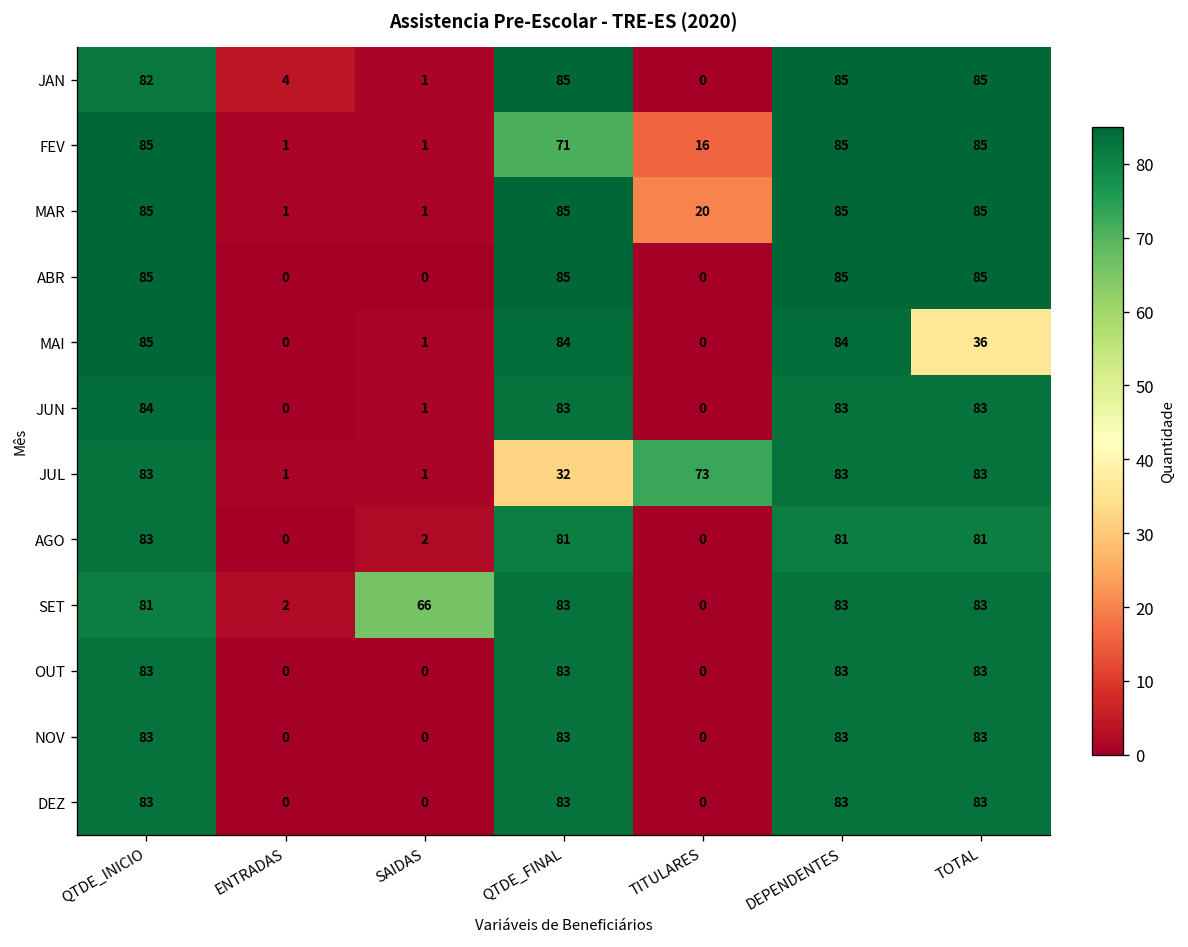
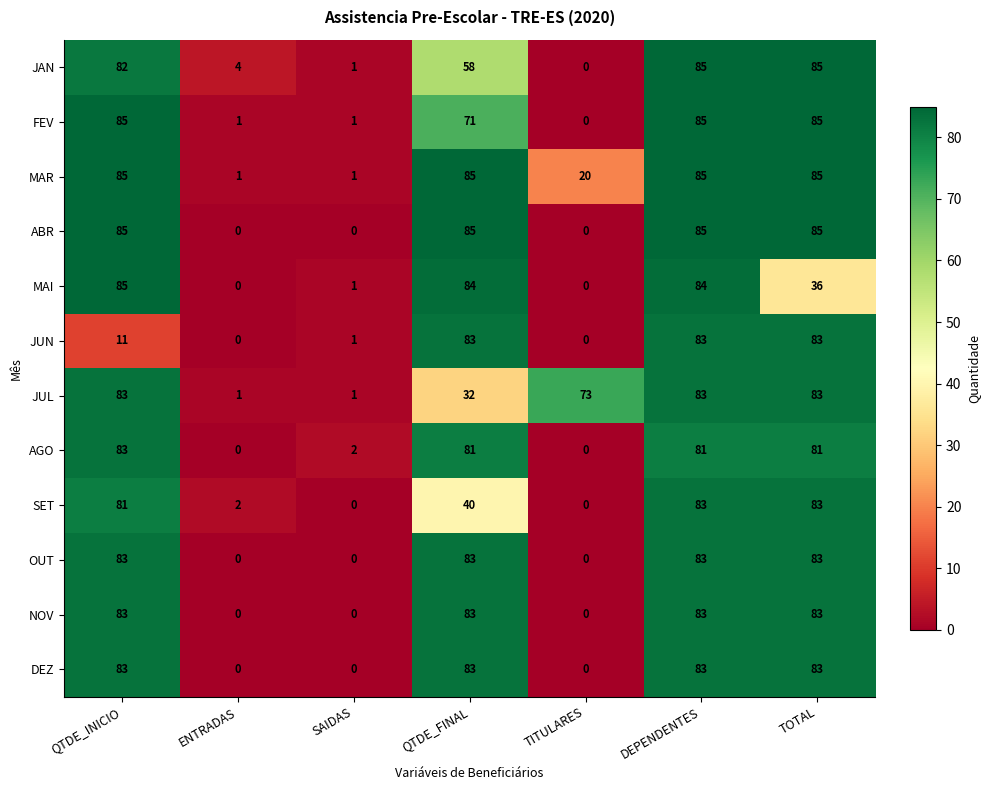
  {
    "JAN": {
      "QTDE_INICIO": 82,
      "ENTRADAS": 4,
      "SAIDAS": 1,
-     "QTDE_FINAL": 85,
+     "QTDE_FINAL": 58,
      "TITULARES": 0,
      "DEPENDENTES": 85,
      "TOTAL": 85
    },
    "FEV": {
      "QTDE_INICIO": 85,
      "ENTRADAS": 1,
      "SAIDAS": 1,
      "QTDE_FINAL": 71,
-     "TITULARES": 16,
+     "TITULARES": 0,
      "DEPENDENTES": 85,
      "TOTAL": 85
    },
    "MAR": {
      "QTDE_INICIO": 85,
      "ENTRADAS": 1,
      "SAIDAS": 1,
      "QTDE_FINAL": 85,
      "TITULARES": 20,
      "DEPENDENTES": 85,
      "TOTAL": 85
    },
    "ABR": {
      "QTDE_INICIO": 85,
      "ENTRADAS": 0,
      "SAIDAS": 0,
      "QTDE_FINAL": 85,
      "TITULARES": 0,
      "DEPENDENTES": 85,
      "TOTAL": 85
    },
    "MAI": {
      "QTDE_INICIO": 85,
      "ENTRADAS": 0,
      "SAIDAS": 1,
      "QTDE_FINAL": 84,
      "TITULARES": 0,
      "DEPENDENTES": 84,
      "TOTAL": 36
    },
    "JUN": {
-     "QTDE_INICIO": 84,
+     "QTDE_INICIO": 11,
      "ENTRADAS": 0,
      "SAIDAS": 1,
      "QTDE_FINAL": 83,
      "TITULARES": 0,
      "DEPENDENTES": 83,
      "TOTAL": 83
    },
    "JUL": {
      "QTDE_INICIO": 83,
      "ENTRADAS": 1,
      "SAIDAS": 1,
      "QTDE_FINAL": 32,
      "TITULARES": 73,
      "DEPENDENTES": 83,
      "TOTAL": 83
    },
    "AGO": {
      "QTDE_INICIO": 83,
      "ENTRADAS": 0,
      "SAIDAS": 2,
      "QTDE_FINAL": 81,
      "TITULARES": 0,
      "DEPENDENTES": 81,
      "TOTAL": 81
    },
    "SET": {
      "QTDE_INICIO": 81,
      "ENTRADAS": 2,
-     "SAIDAS": 66,
-     "QTDE_FINAL": 83,
+     "SAIDAS": 0,
+     "QTDE_FINAL": 40,
      "TITULARES": 0,
      "DEPENDENTES": 83,
      "TOTAL": 83
    },
    "OUT": {
      "QTDE_INICIO": 83,
      "ENTRADAS": 0,
      "SAIDAS": 0,
      "QTDE_FINAL": 83,
      "TITULARES": 0,
      "DEPENDENTES": 83,
      "TOTAL": 83
    },
    "NOV": {
      "QTDE_INICIO": 83,
      "ENTRADAS": 0,
      "SAIDAS": 0,
      "QTDE_FINAL": 83,
      "TITULARES": 0,
      "DEPENDENTES": 83,
      "TOTAL": 83
    },
    "DEZ": {
      "QTDE_INICIO": 83,
      "ENTRADAS": 0,
      "SAIDAS": 0,
      "QTDE_FINAL": 83,
      "TITULARES": 0,
      "DEPENDENTES": 83,
      "TOTAL": 83
    }
  }
